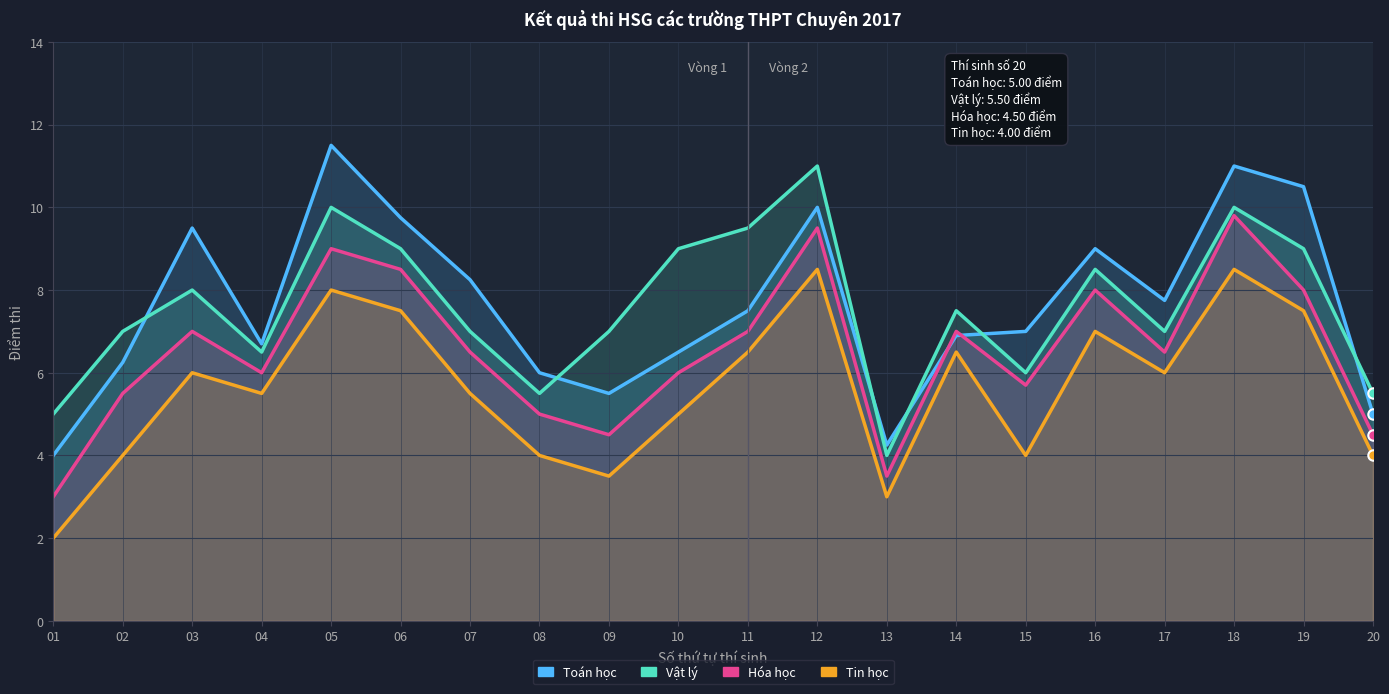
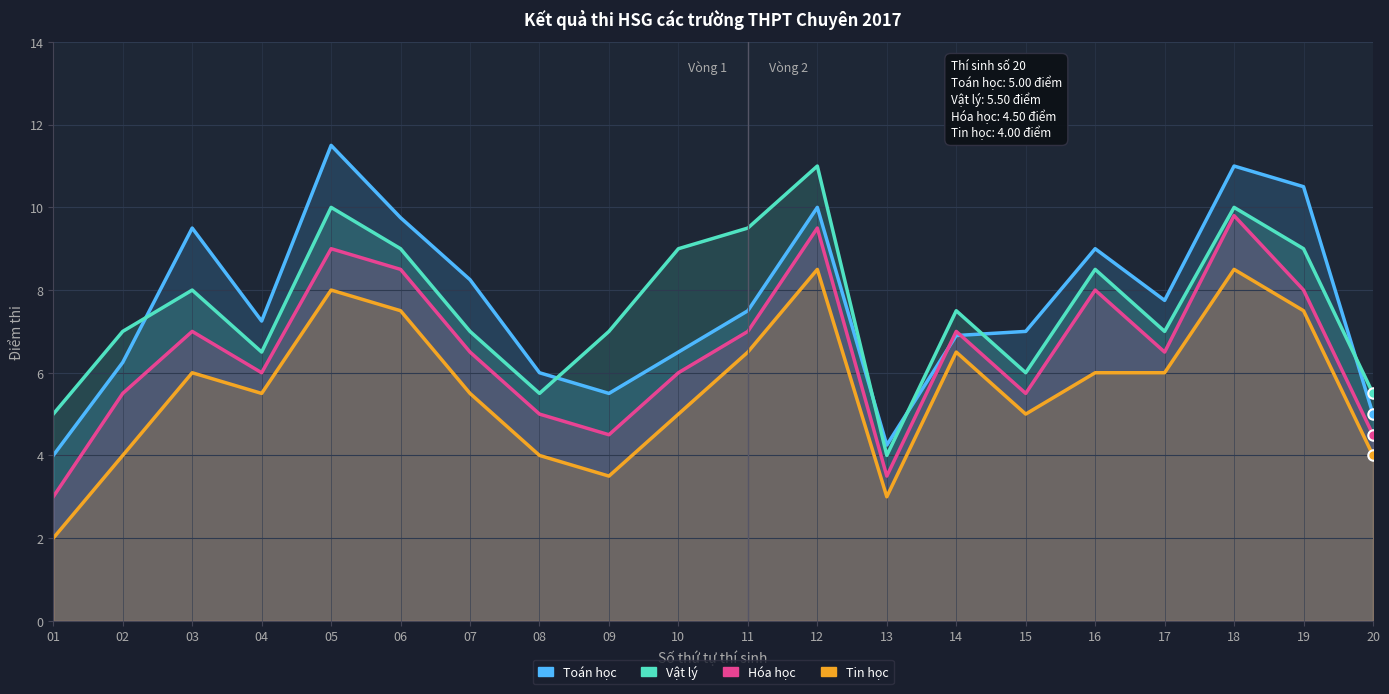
  {
    "Toán học": {
      "01": 4.0,
      "02": 6.3,
      "03": 9.5,
-     "04": 6.7,
+     "04": 7.3,
      "05": 11.5,
      "06": 9.8,
      "07": 8.3,
      "08": 6.0,
      "09": 5.5,
      "10": 6.5,
      "11": 7.5,
      "12": 10.0,
      "13": 4.3,
      "14": 6.9,
      "15": 7.0,
      "16": 9.0,
      "17": 7.8,
      "18": 11.0,
      "19": 10.5
    },
    "Vật lý": {
      "01": 5.0,
      "02": 7.0,
      "03": 8.0,
      "04": 6.5,
      "05": 10.0,
      "06": 9.0,
      "07": 7.0,
      "08": 5.5,
      "09": 7.0,
      "10": 9.0,
      "11": 9.5,
      "12": 11.0,
      "13": 4.0,
      "14": 7.5,
      "15": 6.0,
      "16": 8.5,
      "17": 7.0,
      "18": 10.0,
      "19": 9.0
    },
    "Hóa học": {
      "01": 3.0,
      "02": 5.5,
      "03": 7.0,
      "04": 6.0,
      "05": 9.0,
      "06": 8.5,
      "07": 6.5,
      "08": 5.0,
      "09": 4.5,
      "10": 6.0,
      "11": 7.0,
      "12": 9.5,
      "13": 3.5,
      "14": 7.0,
-     "15": 5.7,
+     "15": 5.5,
      "16": 8.0,
      "17": 6.5,
      "18": 9.8,
      "19": 8.0
    },
    "Tin học": {
      "01": 2,
      "02": 4,
      "03": 6,
      "04": 5.5,
      "05": 8,
      "06": 7.5,
      "07": 5.5,
      "08": 4,
      "09": 3.5,
      "10": 5,
      "11": 6.5,
      "12": 8.5,
      "13": 3,
      "14": 6.5,
-     "15": 4,
-     "16": 7,
+     "15": 5,
+     "16": 6,
      "17": 6,
      "18": 8.5,
      "19": 7.5
    }
  }
